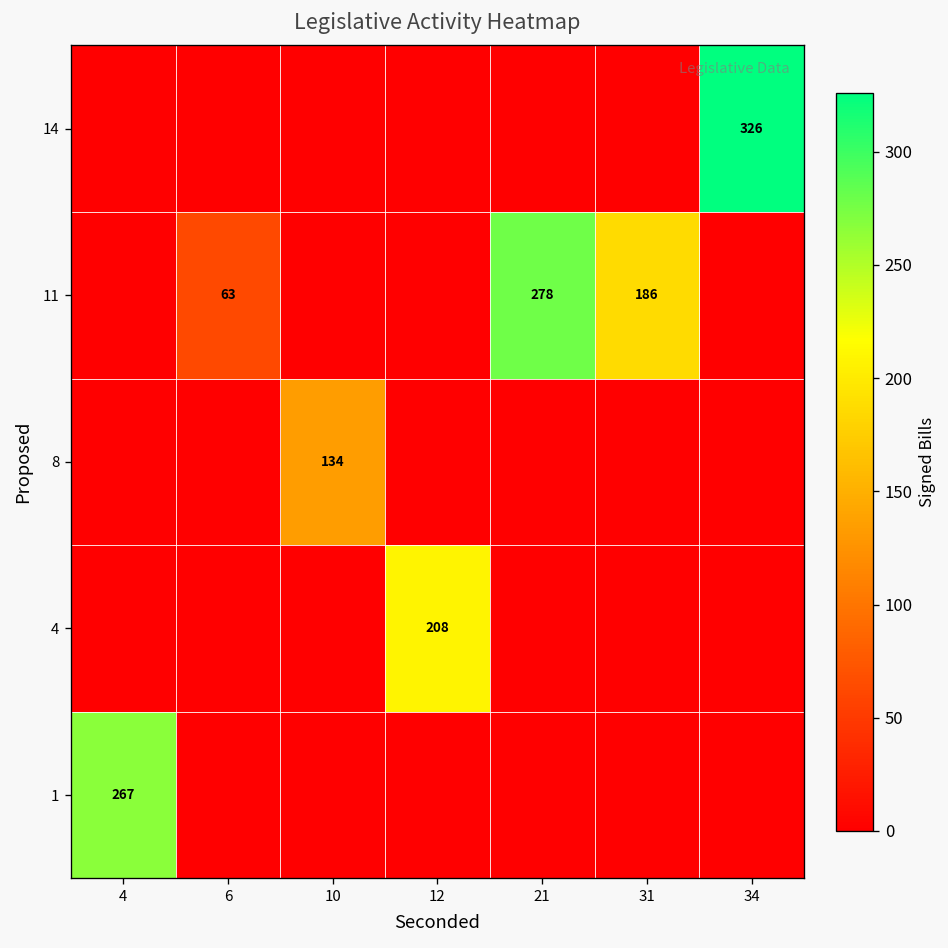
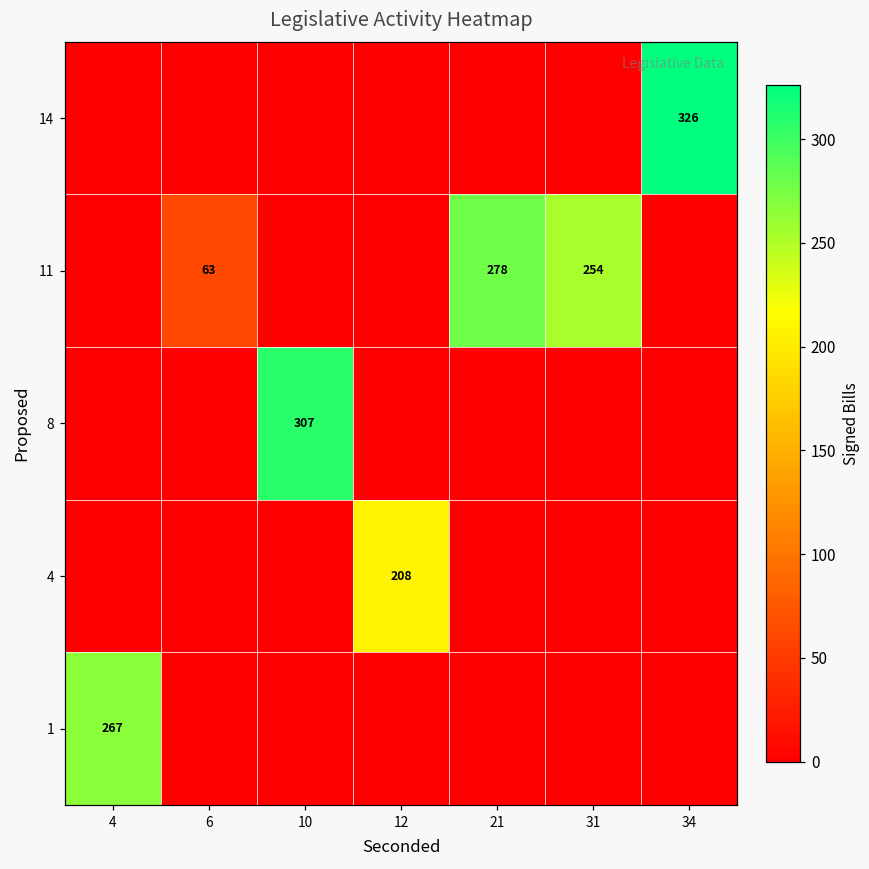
  {
    "11": {
      "6": 63,
      "21": 278,
-     "31": 186
+     "31": 254
    },
    "8": {
-     "10": 134
+     "10": 307
    },
    "4": {
      "12": 208
    },
    "1": {
      "4": 267
    }
  }
